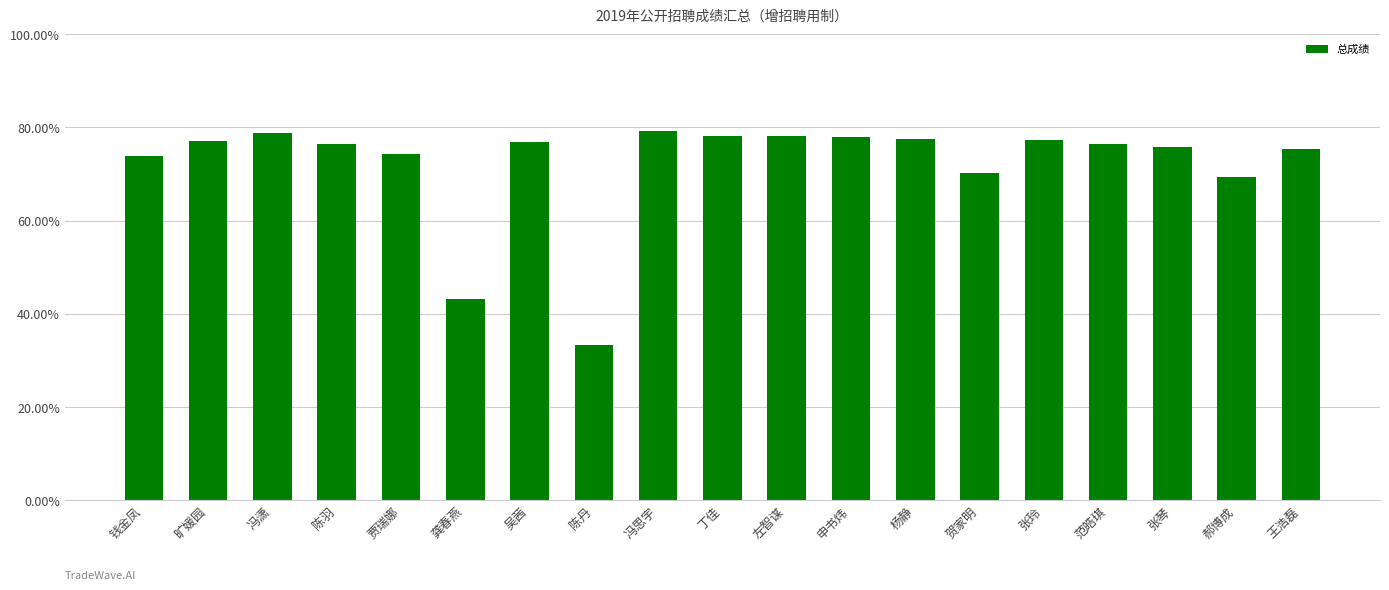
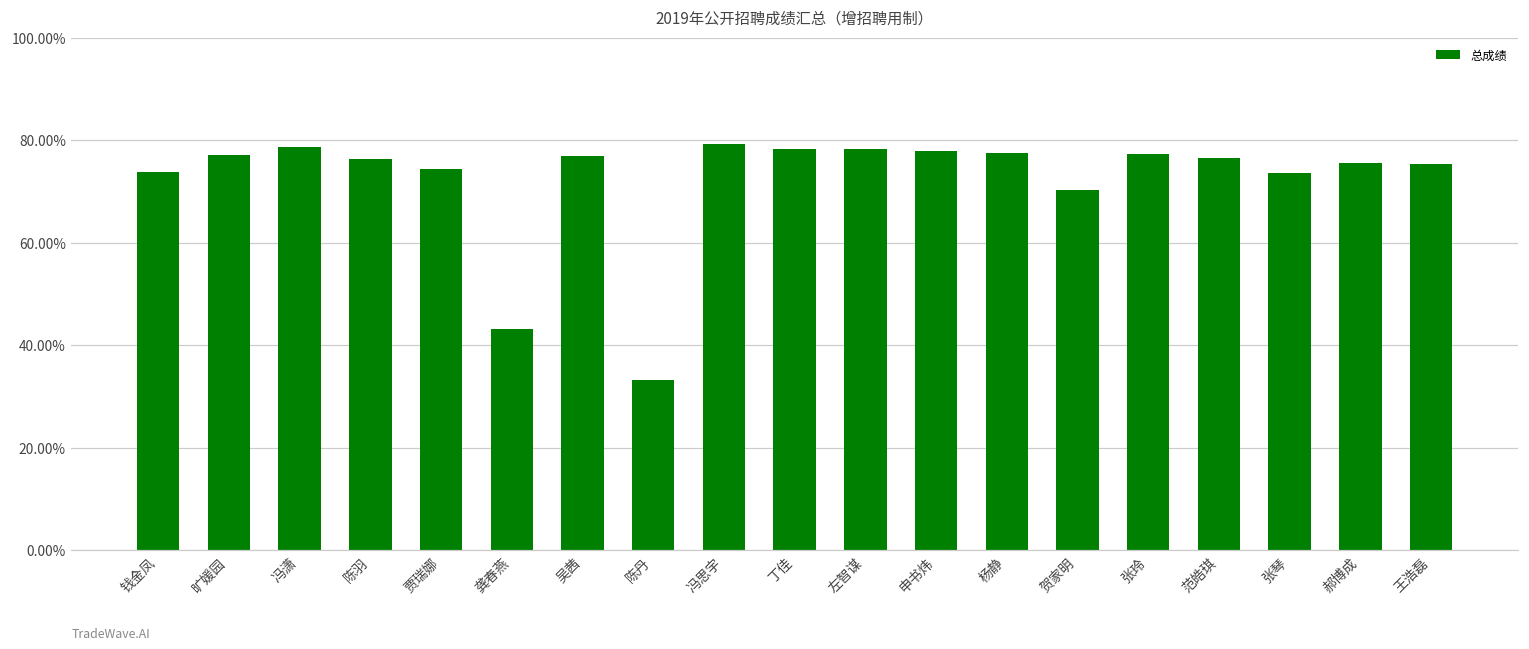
  {
    "钱金凤": "74%",
    "旷媛园": "77%",
    "冯潇": "79%",
    "陈羽": "76%",
    "贾瑞娜": "74%",
    "龚春燕": "43%",
    "吴茜": "77%",
    "陈丹": "33%",
    "冯思宇": "79%",
    "丁佳": "78%",
    "左智谋": "78%",
    "申书炜": "78%",
    "杨静": "78%",
    "贺家明": "70%",
    "张玲": "77%",
    "范皓琪": "77%",
-   "张琴": "76%",
-   "郝博成": "69%",
+   "张琴": "74%",
+   "郝博成": "76%",
    "王浩磊": "75%"
  }
